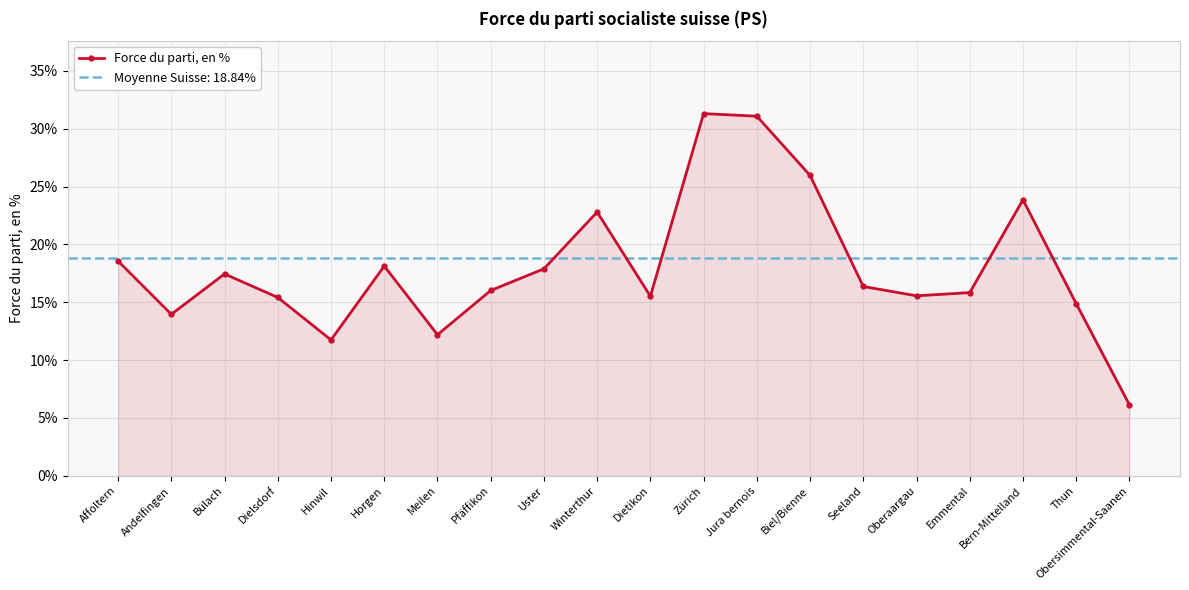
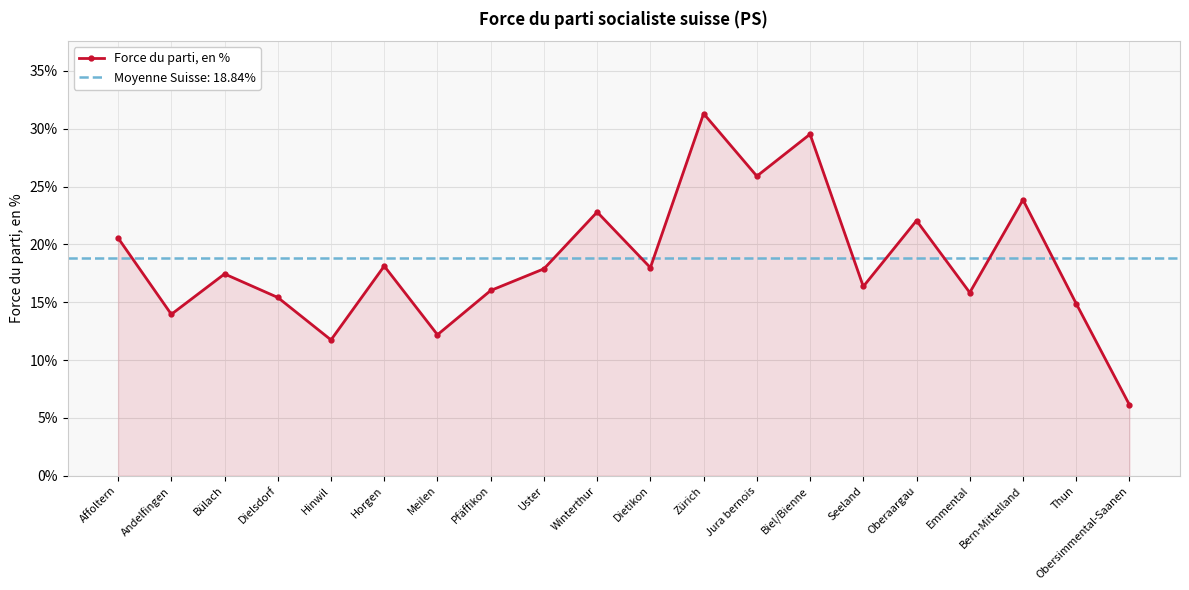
  {
-   "Affoltern": "18.6%",
+   "Affoltern": "20.6%",
    "Andelfingen": "14.0%",
    "Bülach": "17.4%",
    "Dielsdorf": "15.4%",
    "Hinwil": "11.7%",
    "Horgen": "18.1%",
    "Meilen": "12.2%",
    "Pfäffikon": "16.0%",
    "Uster": "17.9%",
    "Winterthur": "22.8%",
-   "Dietikon": "15.5%",
+   "Dietikon": "18.0%",
    "Zürich": "31.3%",
-   "Jura bernois": "31.1%",
-   "Biel/Bienne": "26.0%",
+   "Jura bernois": "25.9%",
+   "Biel/Bienne": "29.5%",
    "Seeland": "16.4%",
-   "Oberaargau": "15.6%",
+   "Oberaargau": "22.1%",
    "Emmental": "15.8%",
    "Bern-Mittelland": "23.9%",
    "Thun": "14.9%",
    "Obersimmental-Saanen": "6.1%"
  }
